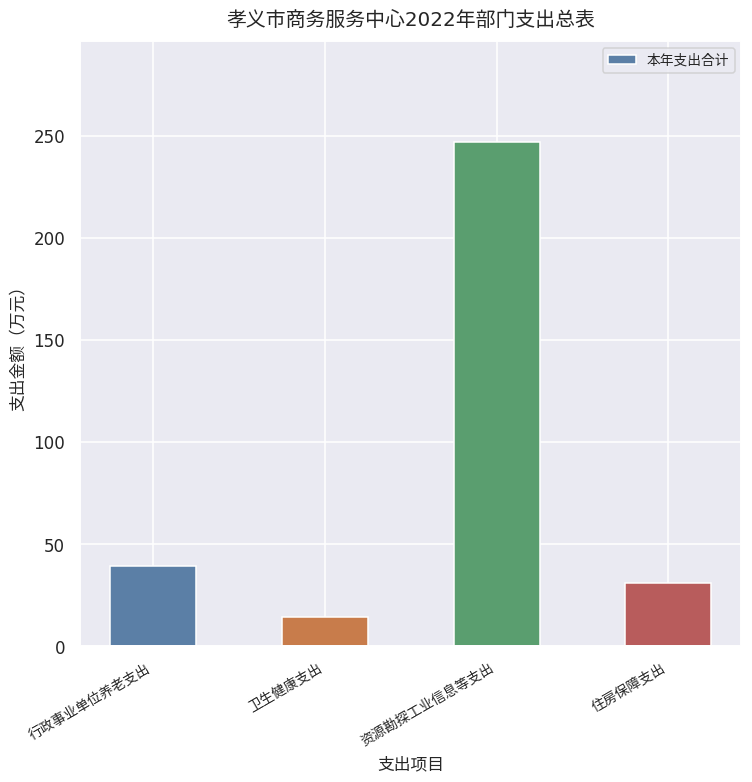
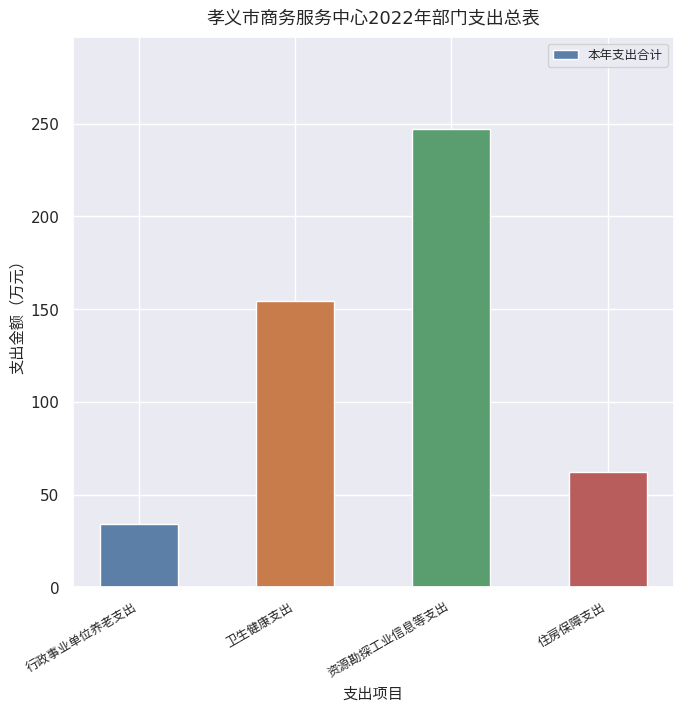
  {
-   "行政事业单位养老支出": 39,
-   "卫生健康支出": 14,
+   "行政事业单位养老支出": 34,
+   "卫生健康支出": 154,
    "资源勘探工业信息等支出": 247,
-   "住房保障支出": 31
+   "住房保障支出": 62
  }
